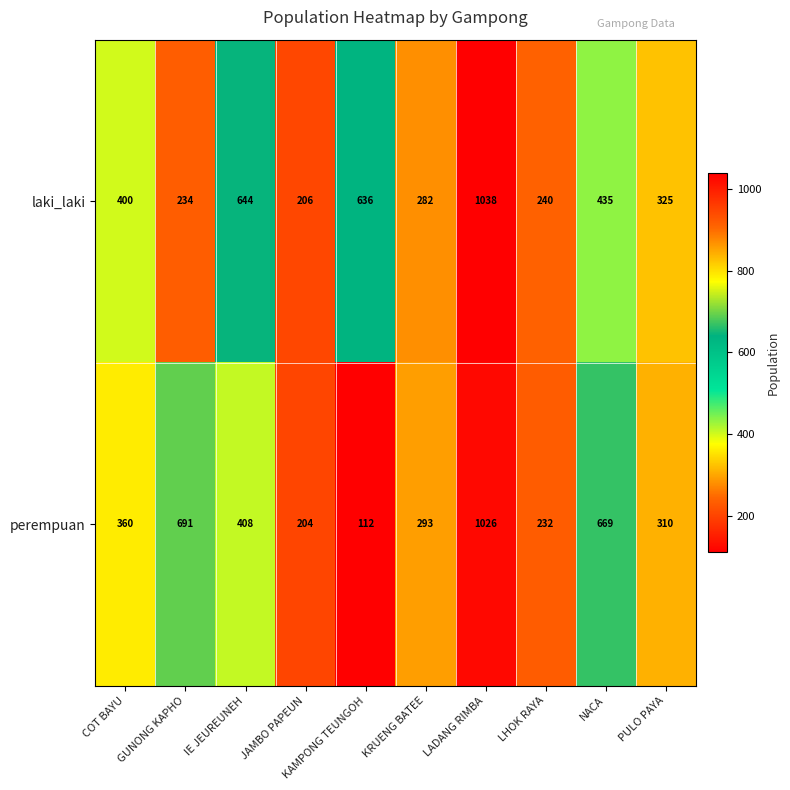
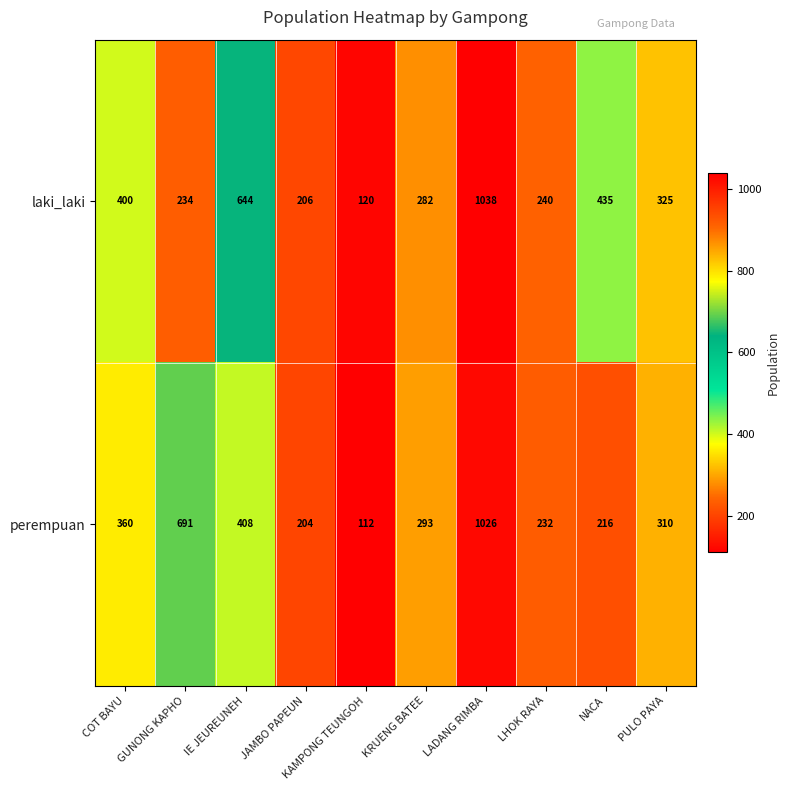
  {
    "laki_laki": {
      "COT BAYU": 400,
      "GUNONG KAPHO": 234,
      "IE JEUREUNEH": 644,
      "JAMBO PAPEUN": 206,
-     "KAMPONG TEUNGOH": 636,
+     "KAMPONG TEUNGOH": 120,
      "KRUENG BATEE": 282,
      "LADANG RIMBA": 1038,
      "LHOK RAYA": 240,
      "NACA": 435,
      "PULO PAYA": 325
    },
    "perempuan": {
      "COT BAYU": 360,
      "GUNONG KAPHO": 691,
      "IE JEUREUNEH": 408,
      "JAMBO PAPEUN": 204,
      "KAMPONG TEUNGOH": 112,
      "KRUENG BATEE": 293,
      "LADANG RIMBA": 1026,
      "LHOK RAYA": 232,
-     "NACA": 669,
+     "NACA": 216,
      "PULO PAYA": 310
    }
  }
